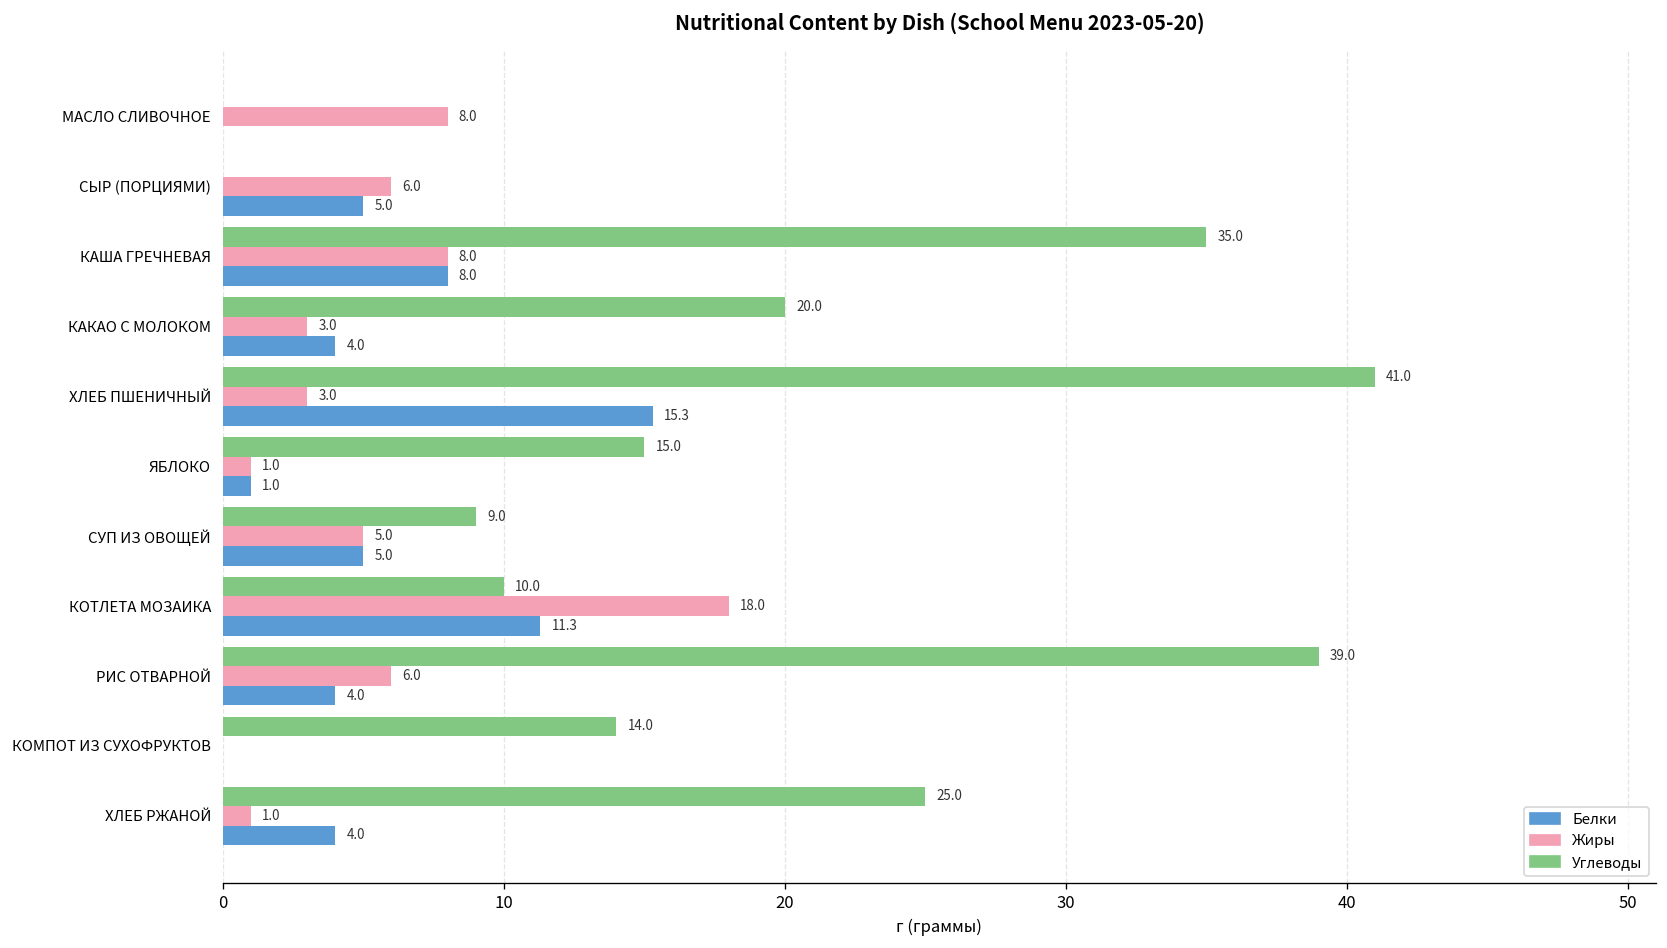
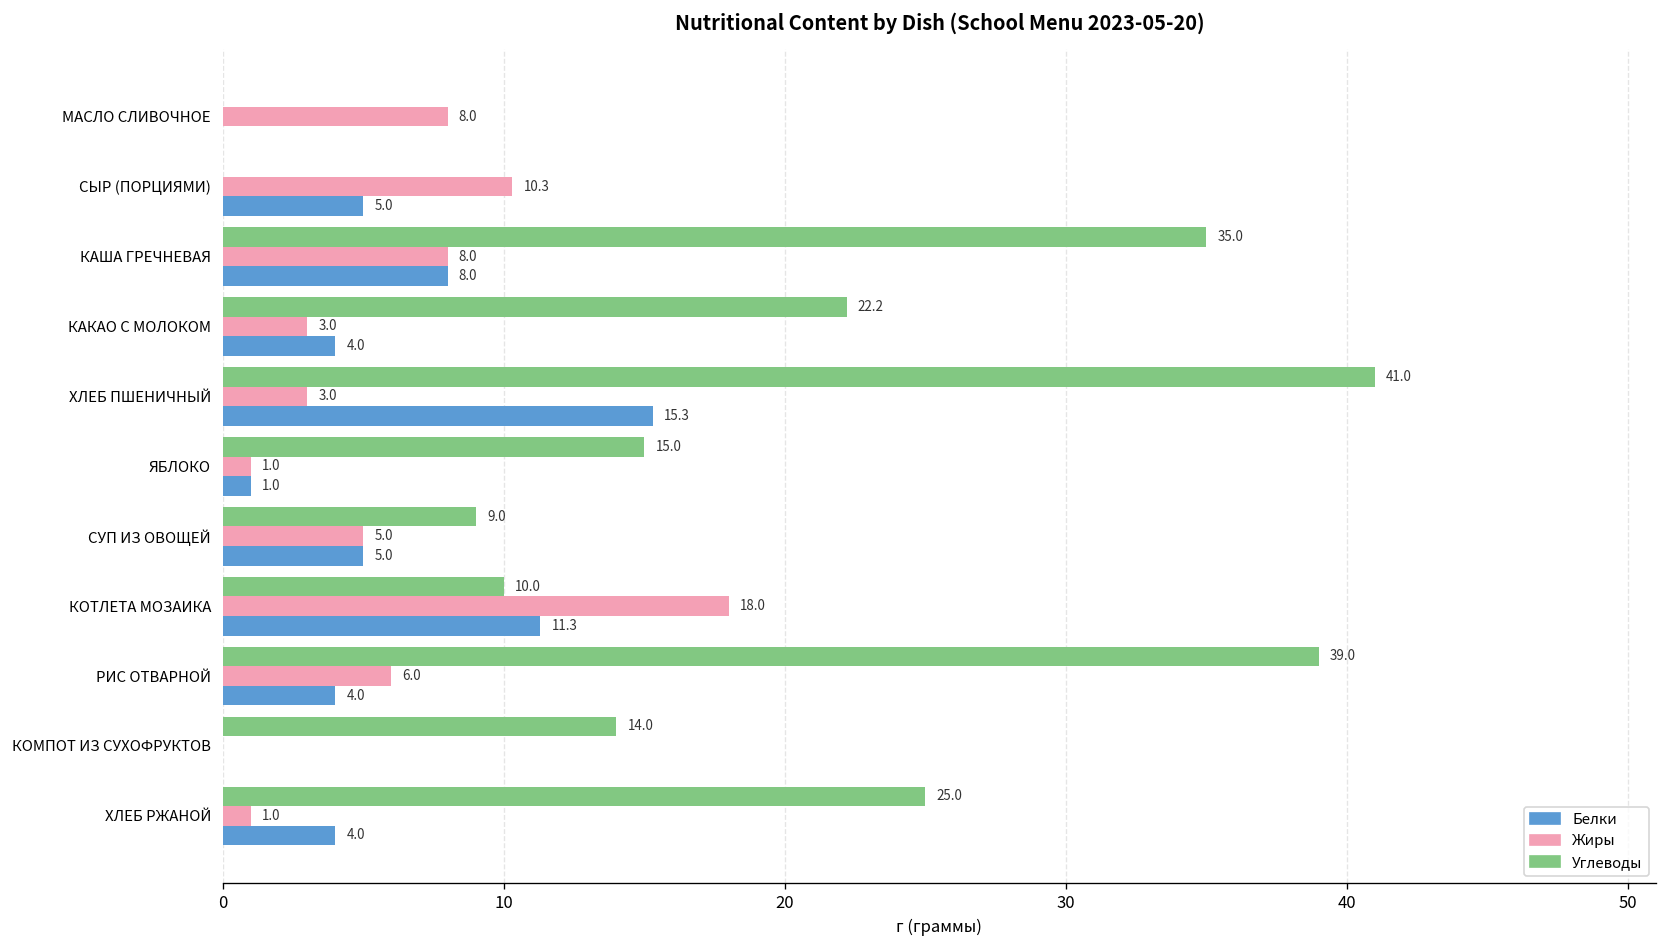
  {
    "Белки": {
      "СЫР (ПОРЦИЯМИ)": 5.0,
      "КАША ГРЕЧНЕВАЯ": 8.0,
      "КАКАО С МОЛОКОМ": 4.0,
      "ХЛЕБ ПШЕНИЧНЫЙ": 15.3,
      "ЯБЛОКО": 1.0,
      "СУП ИЗ ОВОЩЕЙ": 5.0,
      "КОТЛЕТА МОЗАИКА": 11.3,
      "РИС ОТВАРНОЙ": 4.0,
      "ХЛЕБ РЖАНОЙ": 4.0
    },
    "Жиры": {
      "МАСЛО СЛИВОЧНОЕ": 8.0,
-     "СЫР (ПОРЦИЯМИ)": 6.0,
+     "СЫР (ПОРЦИЯМИ)": 10.3,
      "КАША ГРЕЧНЕВАЯ": 8.0,
      "КАКАО С МОЛОКОМ": 3.0,
      "ХЛЕБ ПШЕНИЧНЫЙ": 3.0,
      "ЯБЛОКО": 1.0,
      "СУП ИЗ ОВОЩЕЙ": 5.0,
      "КОТЛЕТА МОЗАИКА": 18.0,
      "РИС ОТВАРНОЙ": 6.0,
      "ХЛЕБ РЖАНОЙ": 1.0
    },
    "Углеводы": {
      "КАША ГРЕЧНЕВАЯ": 35.0,
-     "КАКАО С МОЛОКОМ": 20.0,
+     "КАКАО С МОЛОКОМ": 22.2,
      "ХЛЕБ ПШЕНИЧНЫЙ": 41.0,
      "ЯБЛОКО": 15.0,
      "СУП ИЗ ОВОЩЕЙ": 9.0,
      "КОТЛЕТА МОЗАИКА": 10.0,
      "РИС ОТВАРНОЙ": 39.0,
      "КОМПОТ ИЗ СУХОФРУКТОВ": 14.0,
      "ХЛЕБ РЖАНОЙ": 25.0
    }
  }
